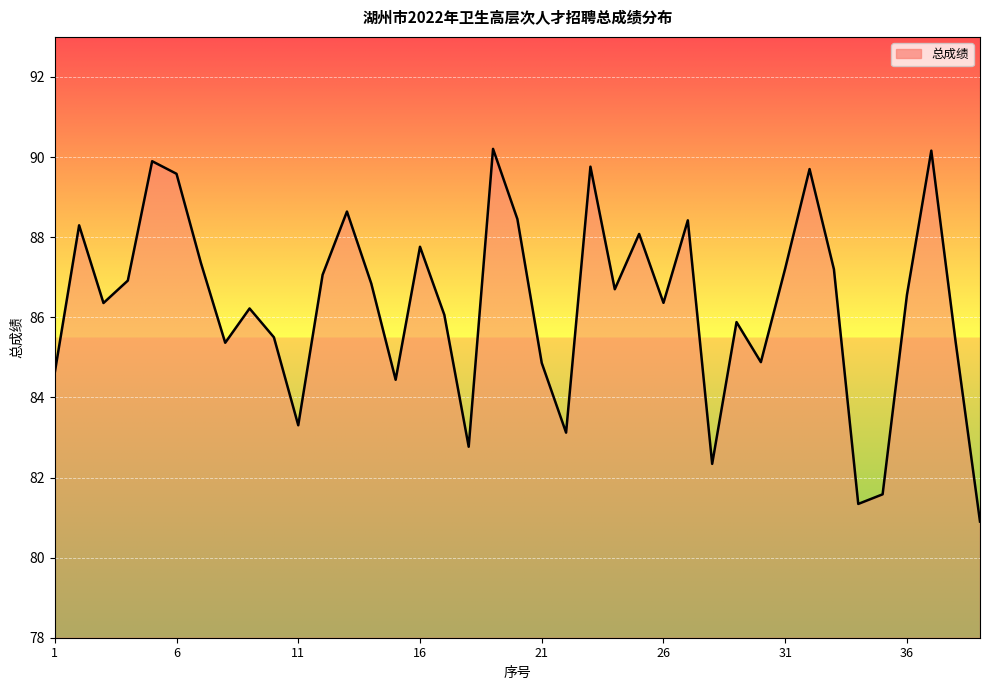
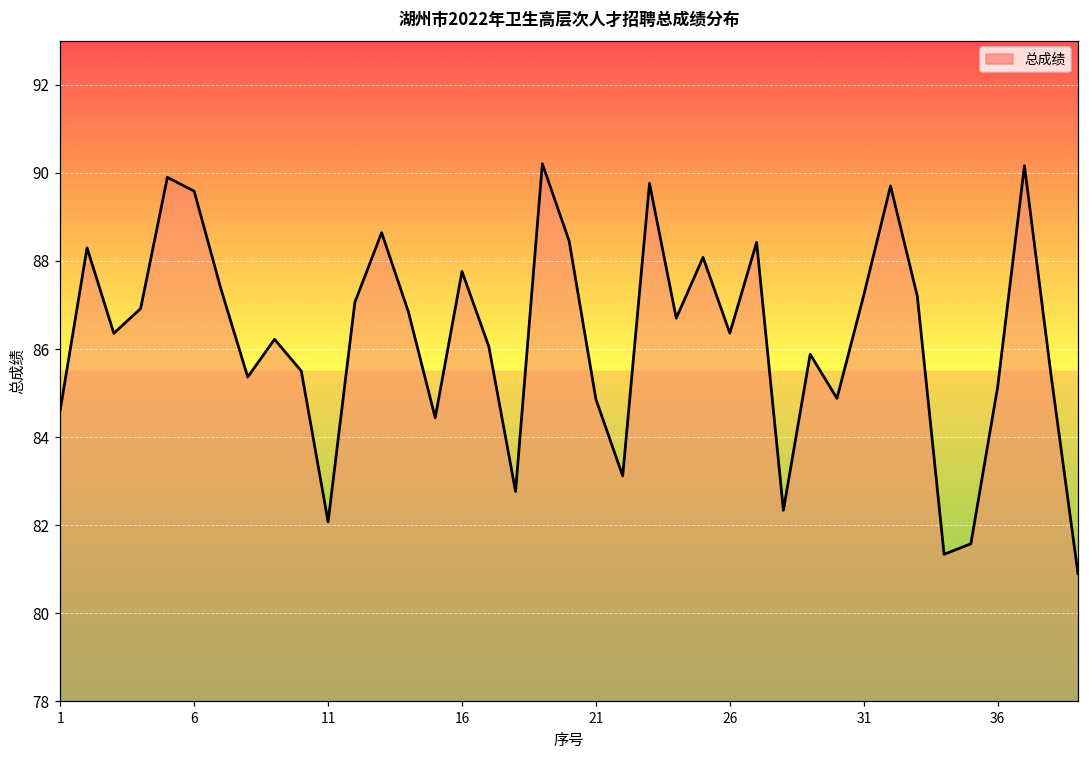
  {
    "1": 84.6,
    "6": 89.6,
-   "11": 83.3,
+   "11": 82.1,
    "16": 87.8,
    "21": 84.9,
    "26": 86.4,
    "31": 87.2,
-   "36": 86.6
+   "36": 85.1
  }
